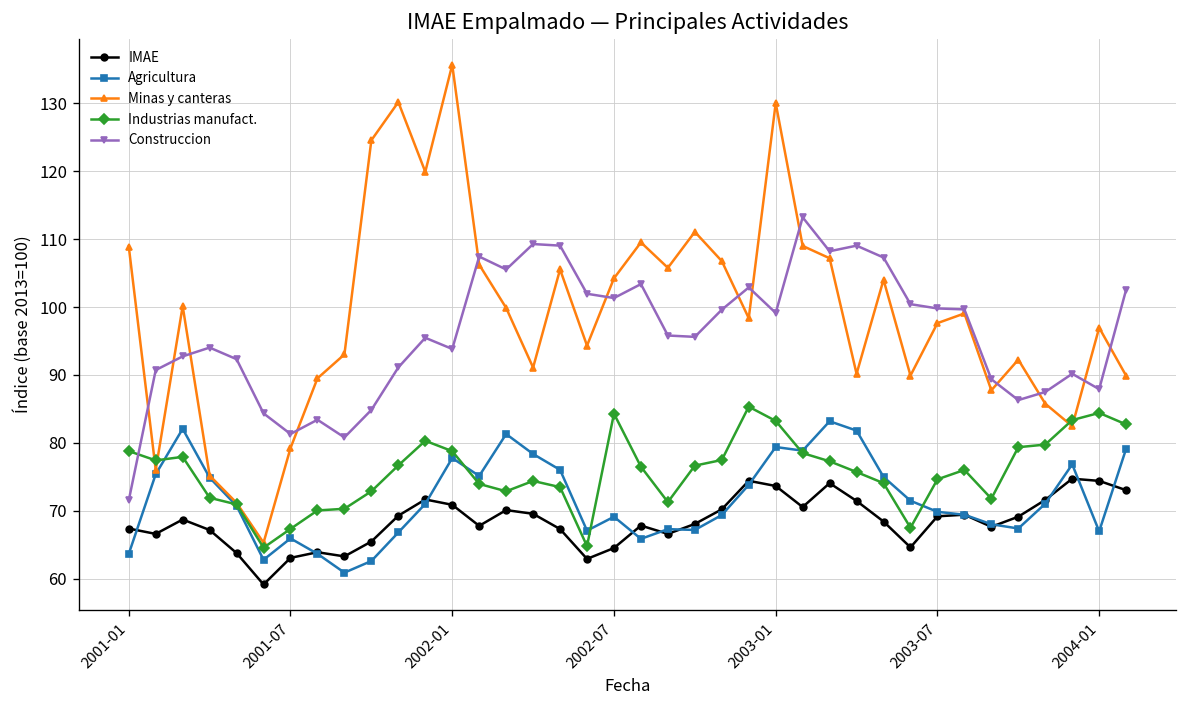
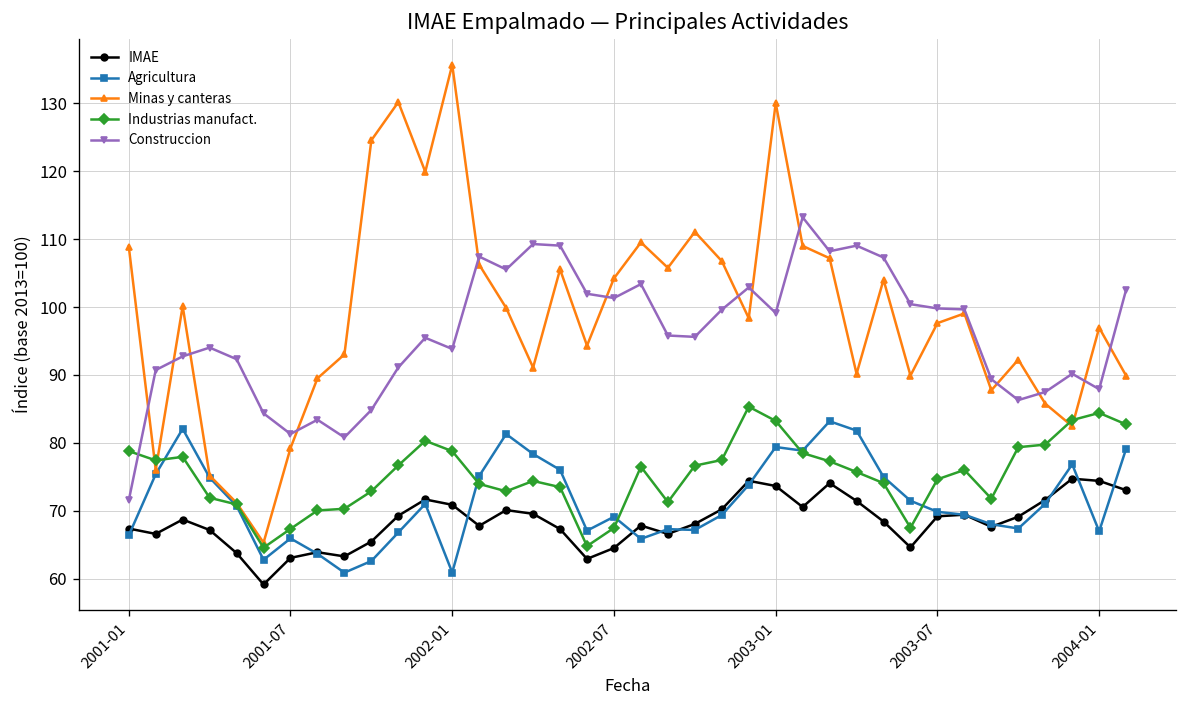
  {
    "IMAE": {
      "2001-01": 67,
      "2001-07": 63,
      "2002-01": 71,
      "2002-07": 65,
      "2003-01": 74,
      "2003-07": 69,
      "2004-01": 74
    },
    "Agricultura": {
-     "2001-01": 64,
+     "2001-01": 66,
      "2001-07": 66,
-     "2002-01": 78,
+     "2002-01": 61,
      "2002-07": 69,
      "2003-01": 79,
      "2003-07": 70,
      "2004-01": 67
    },
    "Minas y canteras": {
      "2001-01": 109,
      "2001-07": 79,
      "2002-01": 136,
      "2002-07": 104,
      "2003-01": 130,
      "2003-07": 98,
      "2004-01": 97
    },
    "Industrias manufact.": {
      "2001-01": 79,
      "2001-07": 67,
      "2002-01": 79,
-     "2002-07": 84,
+     "2002-07": 67,
      "2003-01": 83,
      "2003-07": 75,
      "2004-01": 84
    },
    "Construccion": {
      "2001-01": 72,
      "2001-07": 81,
      "2002-01": 94,
      "2002-07": 101,
      "2003-01": 99,
      "2003-07": 100,
      "2004-01": 88
    }
  }
